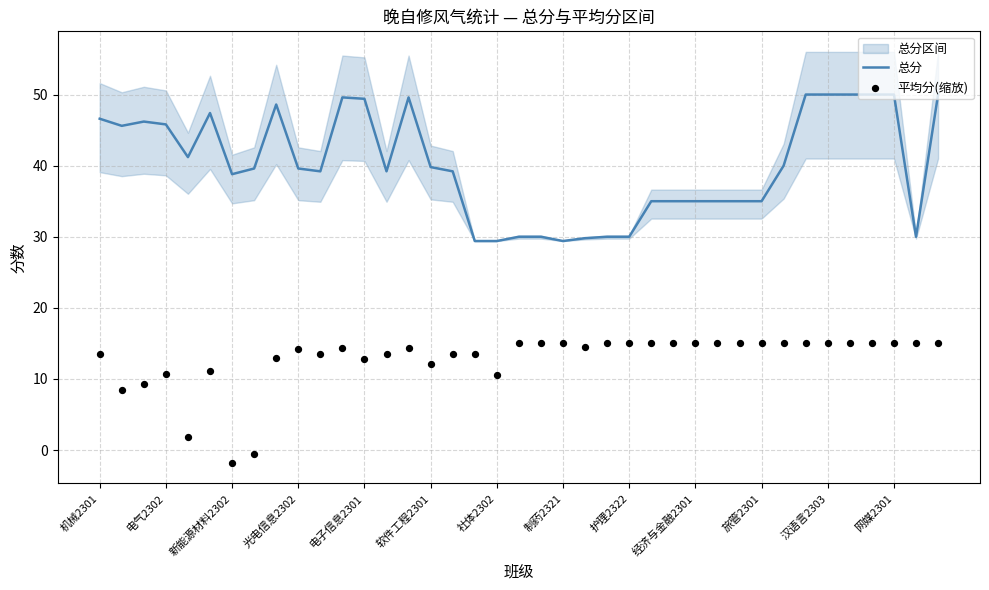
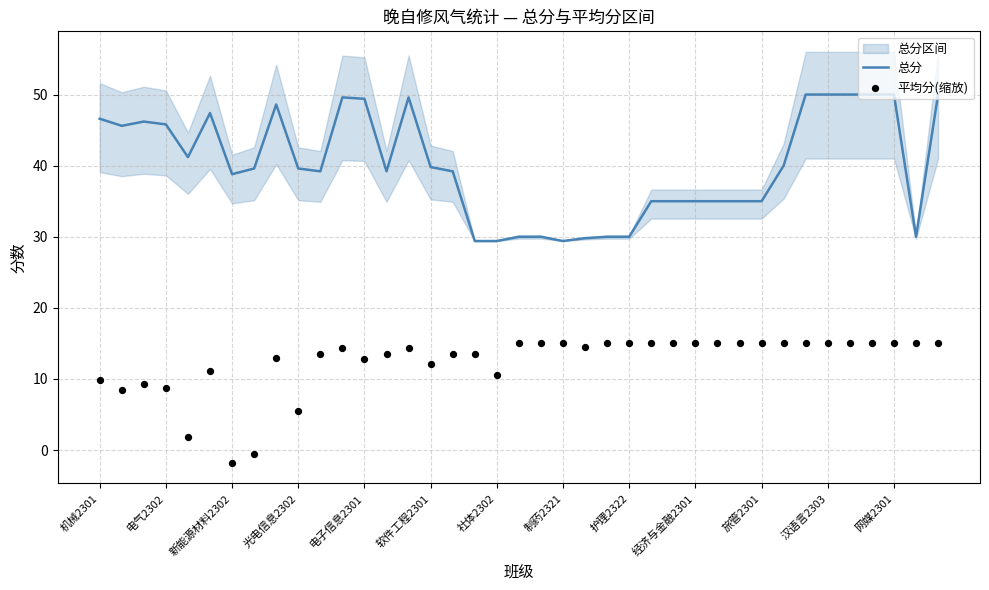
  {
    "平均分(缩放)": {
-     "机械2301": 14,
-     "电气2302": 11,
-     "光电信息2302": 14
+     "机械2301": 10,
+     "电气2302": 9,
+     "光电信息2302": 6
    }
  }
